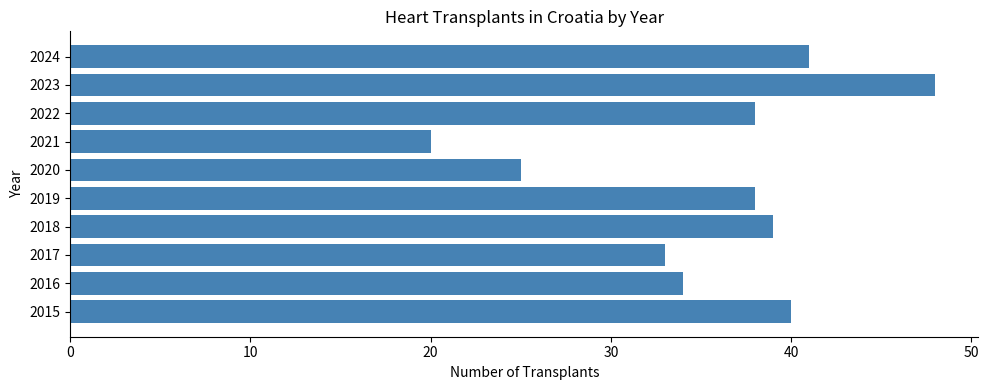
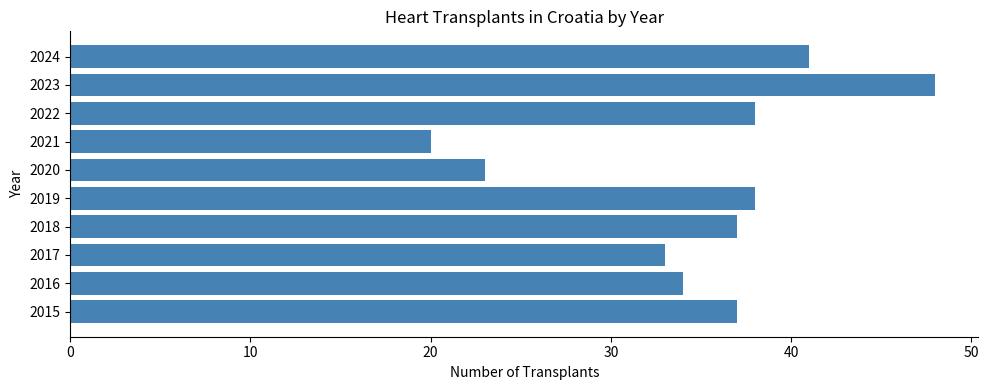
  {
    "2024": 41,
    "2023": 48,
    "2022": 38,
    "2021": 20,
-   "2020": 25,
+   "2020": 23,
    "2019": 38,
-   "2018": 39,
+   "2018": 37,
    "2017": 33,
    "2016": 34,
-   "2015": 40
+   "2015": 37
  }
